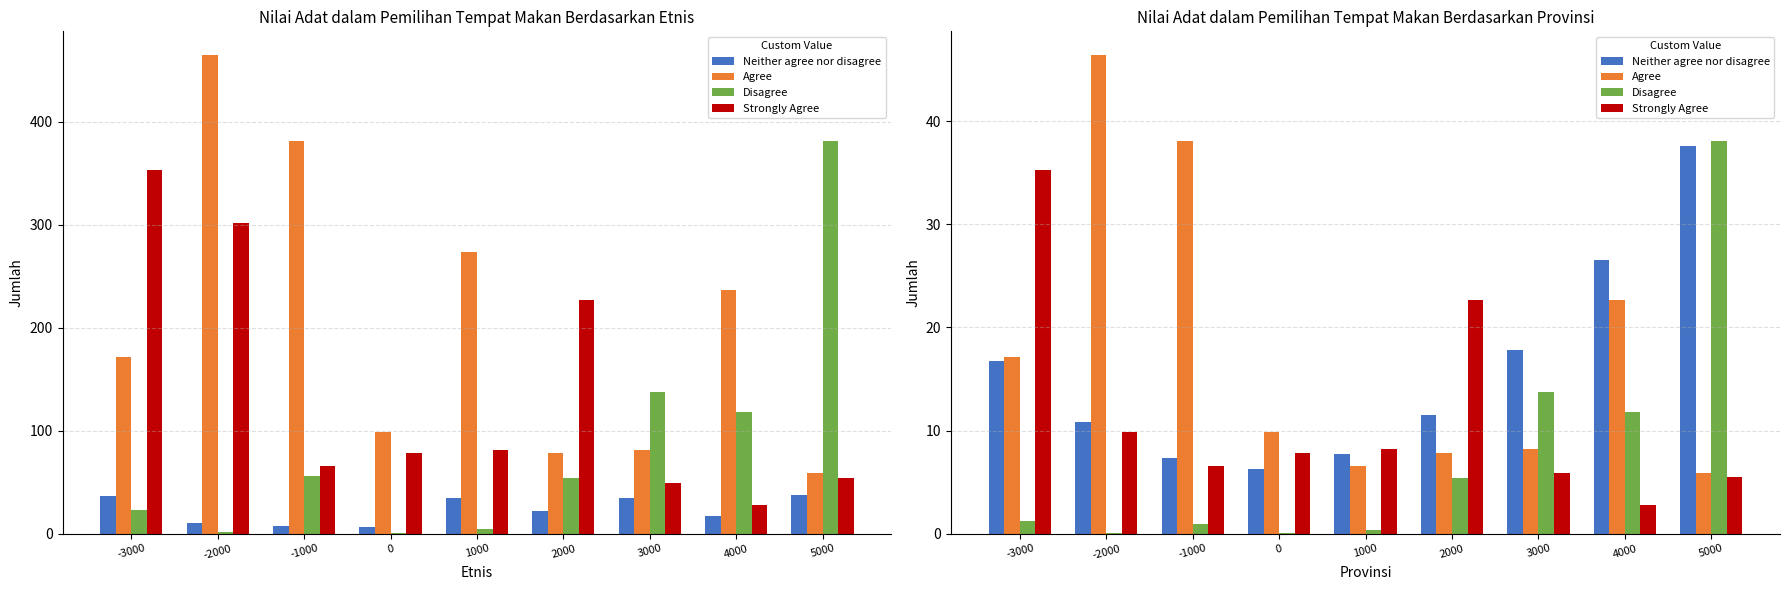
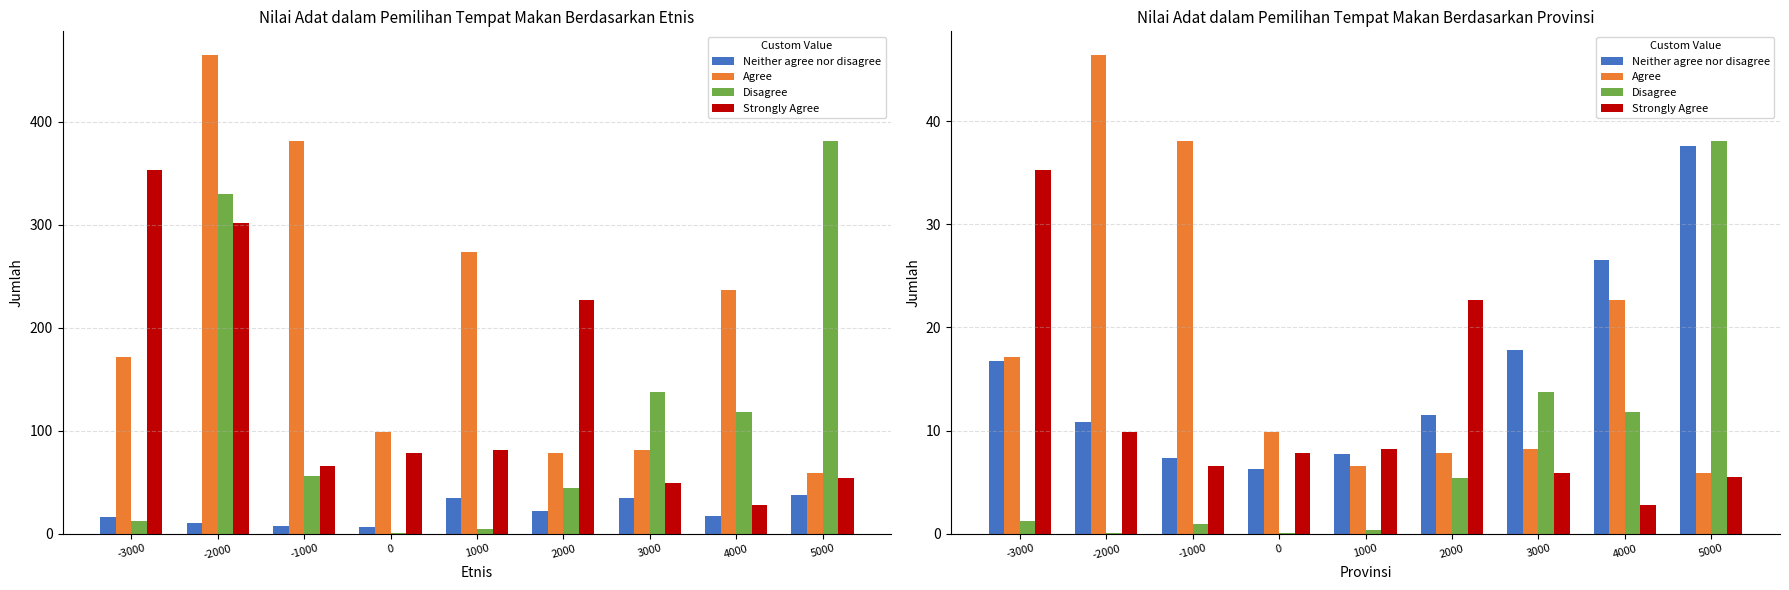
  {
    "Nilai Adat dalam Pemilihan Tempat Makan Berdasarkan Etnis": {
      "Neither agree nor disagree": {
-       "-3000": 36,
+       "-3000": 17,
        "-2000": 11,
        "-1000": 7,
        "0": 6,
        "1000": 35,
        "2000": 22,
        "3000": 35,
        "4000": 17,
        "5000": 38
      },
      "Agree": {
        "-3000": 171,
        "-2000": 464,
        "-1000": 381,
        "0": 99,
        "1000": 274,
        "2000": 78,
        "3000": 82,
        "4000": 236,
        "5000": 59
      },
      "Disagree": {
-       "-3000": 23,
-       "-2000": 1,
+       "-3000": 12,
+       "-2000": 329,
        "-1000": 56,
        "1000": 4,
-       "2000": 54,
+       "2000": 44,
        "3000": 137,
        "4000": 118,
        "5000": 381
      },
      "Strongly Agree": {
        "-3000": 353,
        "-2000": 301,
        "-1000": 66,
        "0": 78,
        "1000": 82,
        "2000": 227,
        "3000": 50,
        "4000": 28,
        "5000": 54
      }
    },
    "Nilai Adat dalam Pemilihan Tempat Makan Berdasarkan Provinsi": {
      "Neither agree nor disagree": {
        "-3000": 16.7,
        "-2000": 10.8,
        "-1000": 7.3,
        "0": 6.3,
        "1000": 7.7,
        "2000": 11.5,
        "3000": 17.8,
        "4000": 26.5,
        "5000": 37.6
      },
      "Agree": {
        "-3000": 17.1,
        "-2000": 46.4,
        "-1000": 38.1,
        "0": 9.9,
        "1000": 6.6,
        "2000": 7.8,
        "3000": 8.2,
        "4000": 22.7,
        "5000": 5.9
      },
      "Disagree": {
        "-3000": 1.2,
        "-1000": 0.9,
        "1000": 0.4,
        "2000": 5.4,
        "3000": 13.7,
        "4000": 11.8,
        "5000": 38.1
      },
      "Strongly Agree": {
        "-3000": 35.3,
        "-2000": 9.9,
        "-1000": 6.6,
        "0": 7.8,
        "1000": 8.2,
        "2000": 22.7,
        "3000": 5.9,
        "4000": 2.8,
        "5000": 5.5
      }
    }
  }
